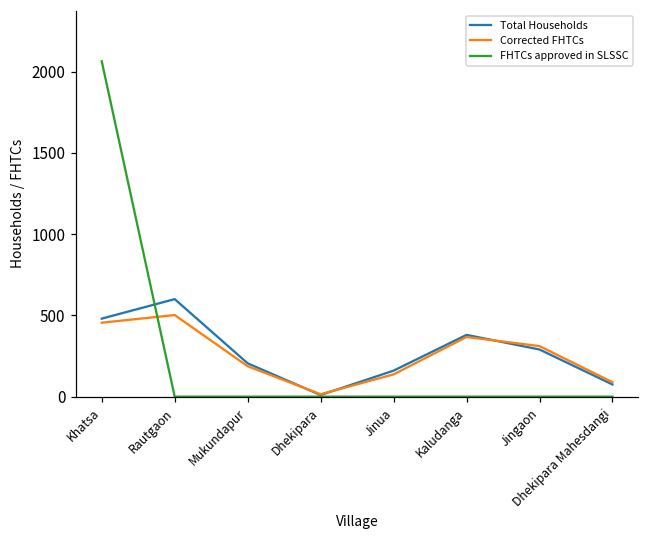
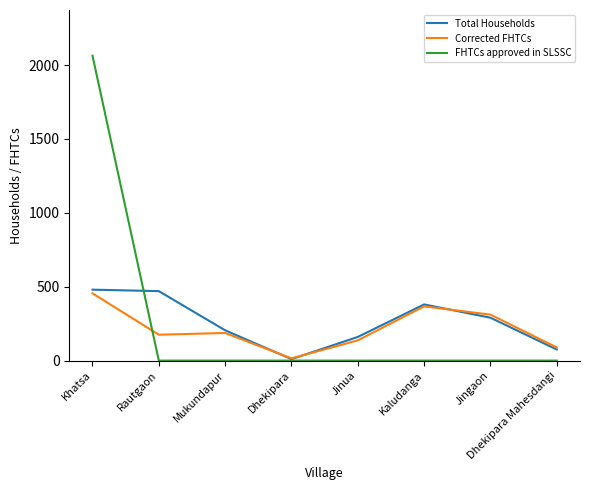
  {
    "Total Households": {
      "Khatsa": 480,
-     "Rautgaon": 600,
+     "Rautgaon": 470,
      "Mukundapur": 210,
      "Jinua": 160,
      "Jingaon": 290
    },
    "Corrected FHTCs": {
      "Khatsa": 460,
-     "Rautgaon": 500,
+     "Rautgaon": 180,
      "Mukundapur": 190,
      "Jinua": 140,
      "Jingaon": 310
    },
    "FHTCs approved in SLSSC": {
      "Khatsa": 2060,
      "Rautgaon": 0,
      "Mukundapur": 0,
      "Jinua": 0,
      "Kaludanga": 0,
      "Jingaon": 0,
      "Dhekipara Mahesdangi": 0
    }
  }
